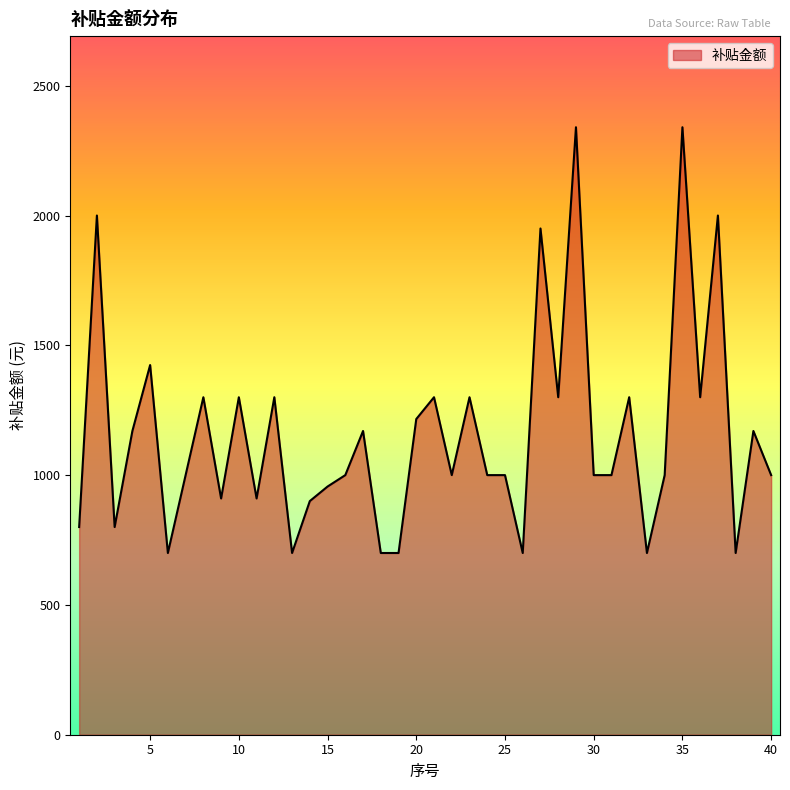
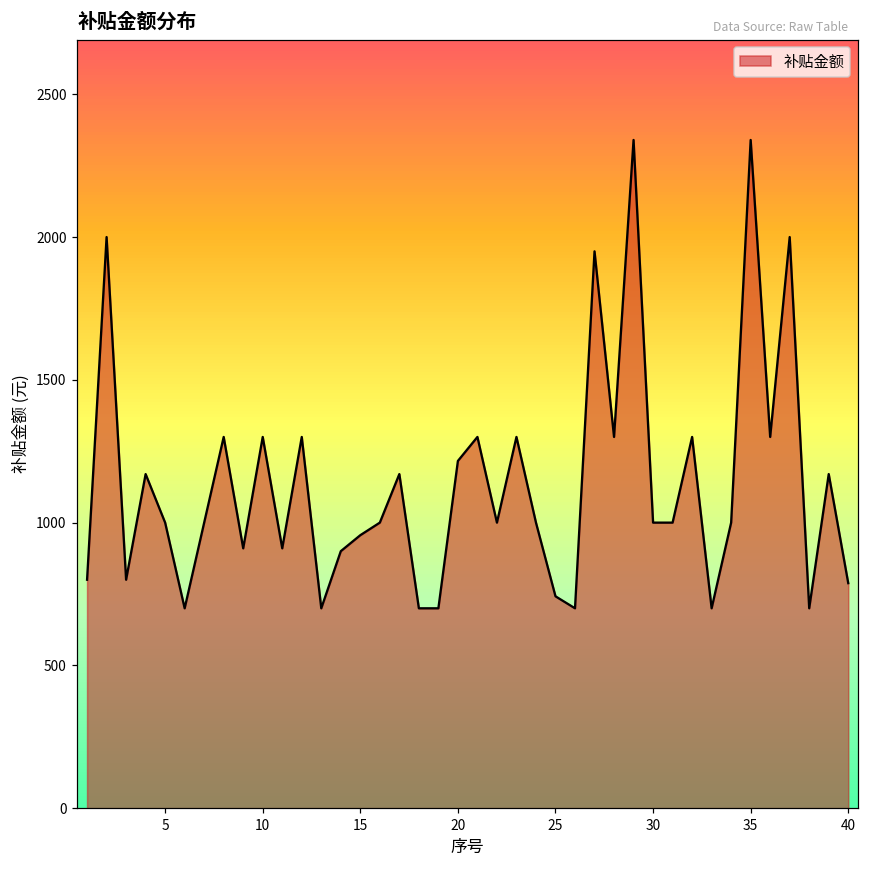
  {
-   "5": 1420,
+   "5": 1000,
    "10": 1300,
    "15": 960,
    "20": 1220,
-   "25": 1000,
+   "25": 740,
    "30": 1000,
    "35": 2340,
-   "40": 1000
+   "40": 790
  }
